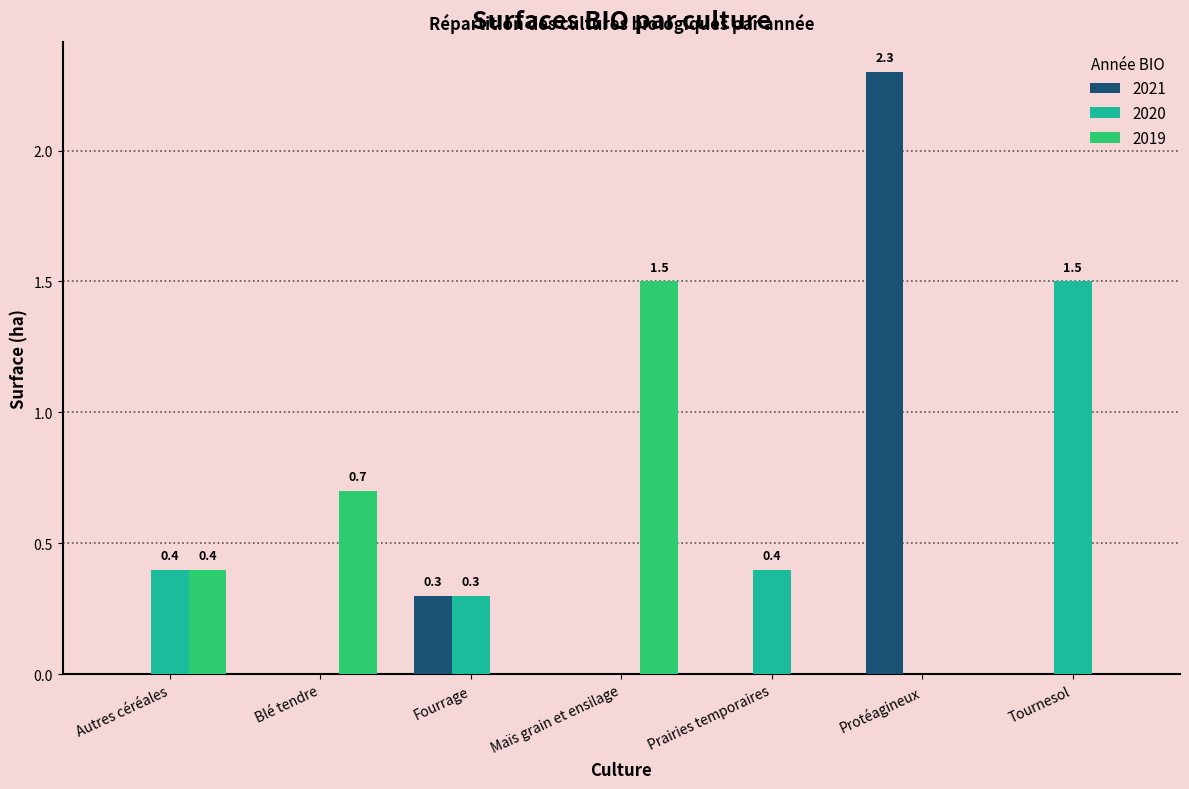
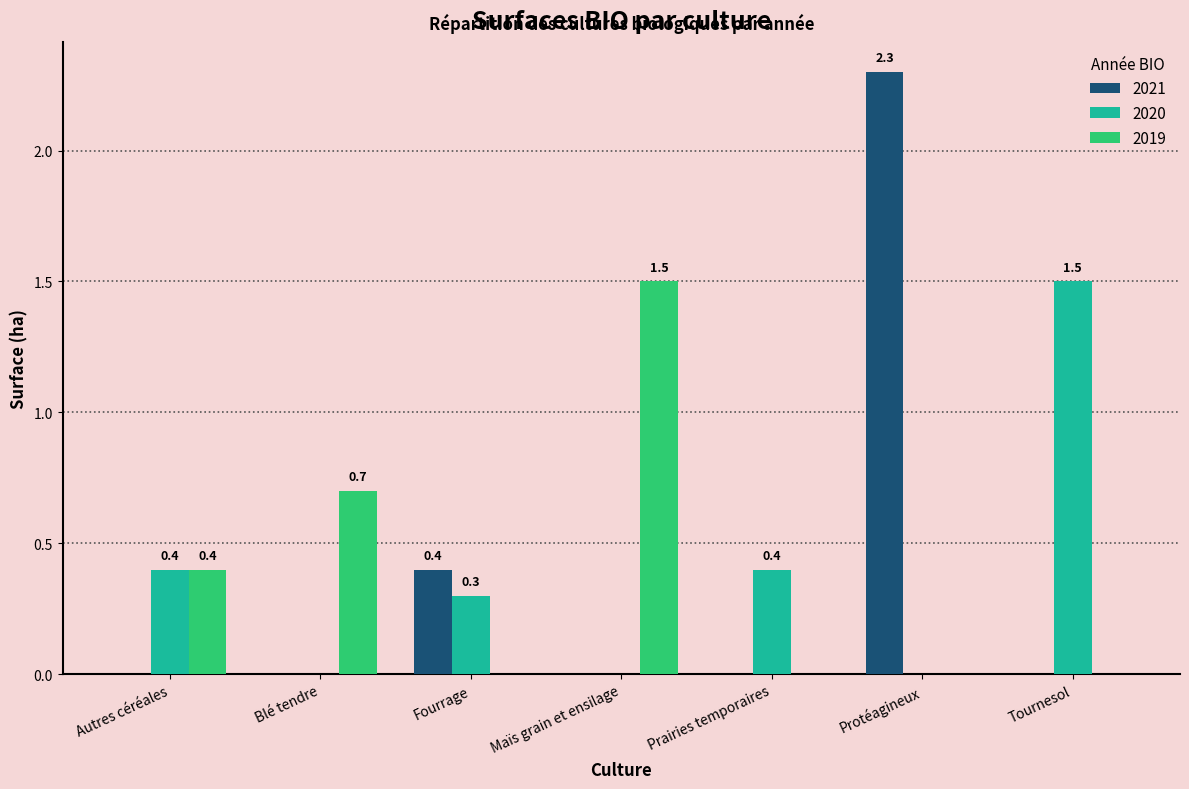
  {
    "2021": {
-     "Fourrage": 0.3,
+     "Fourrage": 0.4,
      "Protéagineux": 2.3
    }
  }
